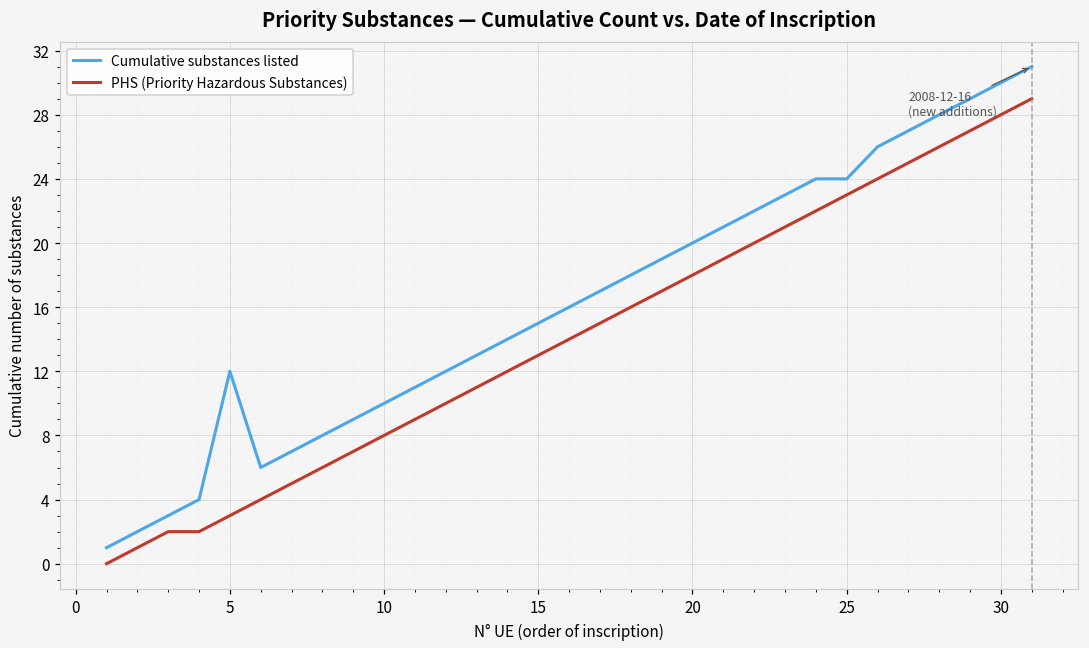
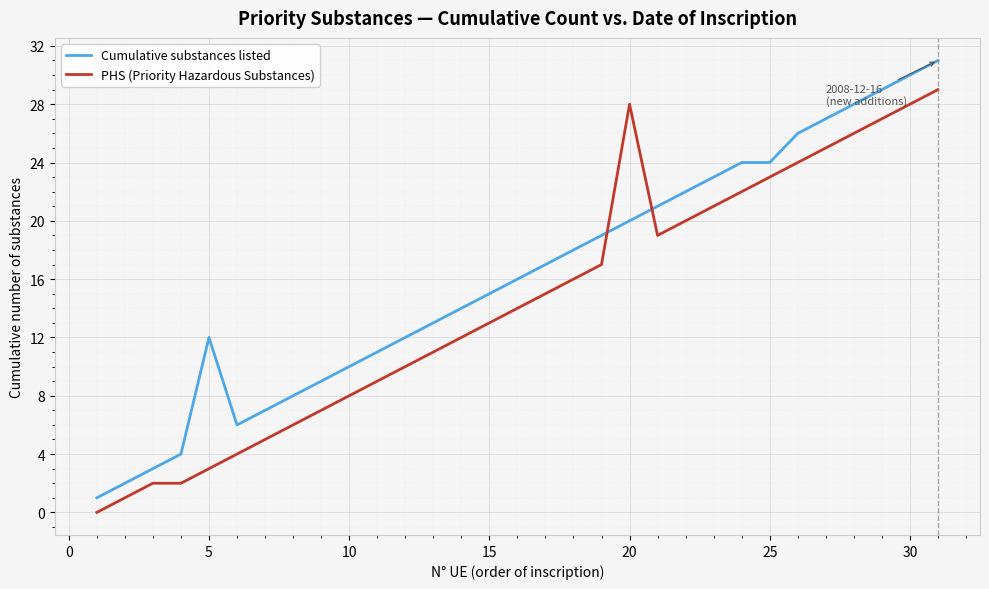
  {
    "Cumulative substances listed": {
      "5": 12,
      "10": 10,
      "15": 15,
      "20": 20,
      "25": 24
    },
    "PHS (Priority Hazardous Substances)": {
      "5": 3,
      "10": 8,
      "15": 13,
-     "20": 18,
+     "20": 28,
      "25": 23
    }
  }
